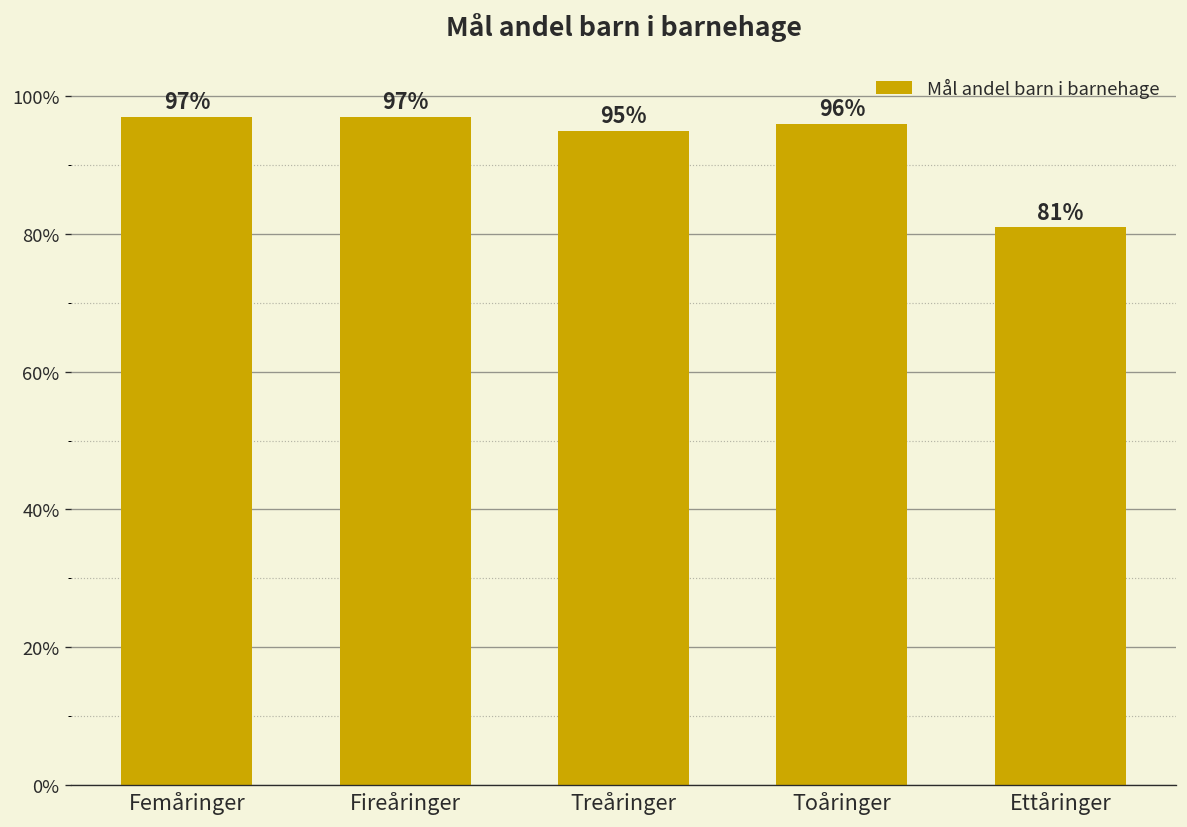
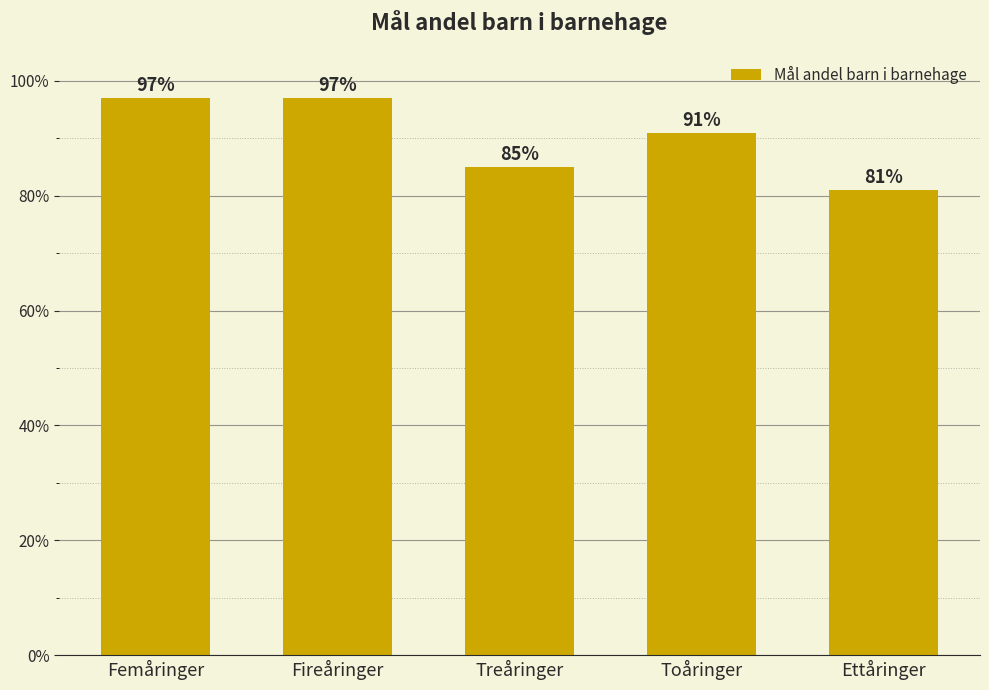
  {
    "Femåringer": "97%",
    "Fireåringer": "97%",
-   "Treåringer": "95%",
-   "Toåringer": "96%",
+   "Treåringer": "85%",
+   "Toåringer": "91%",
    "Ettåringer": "81%"
  }
